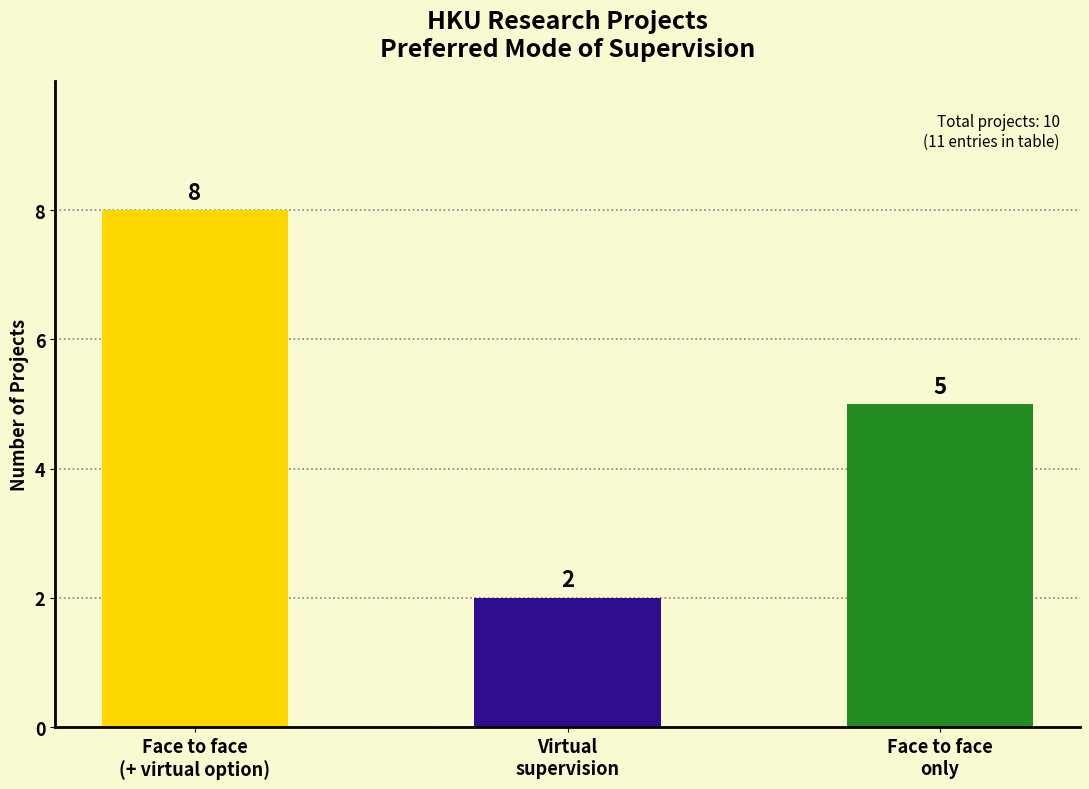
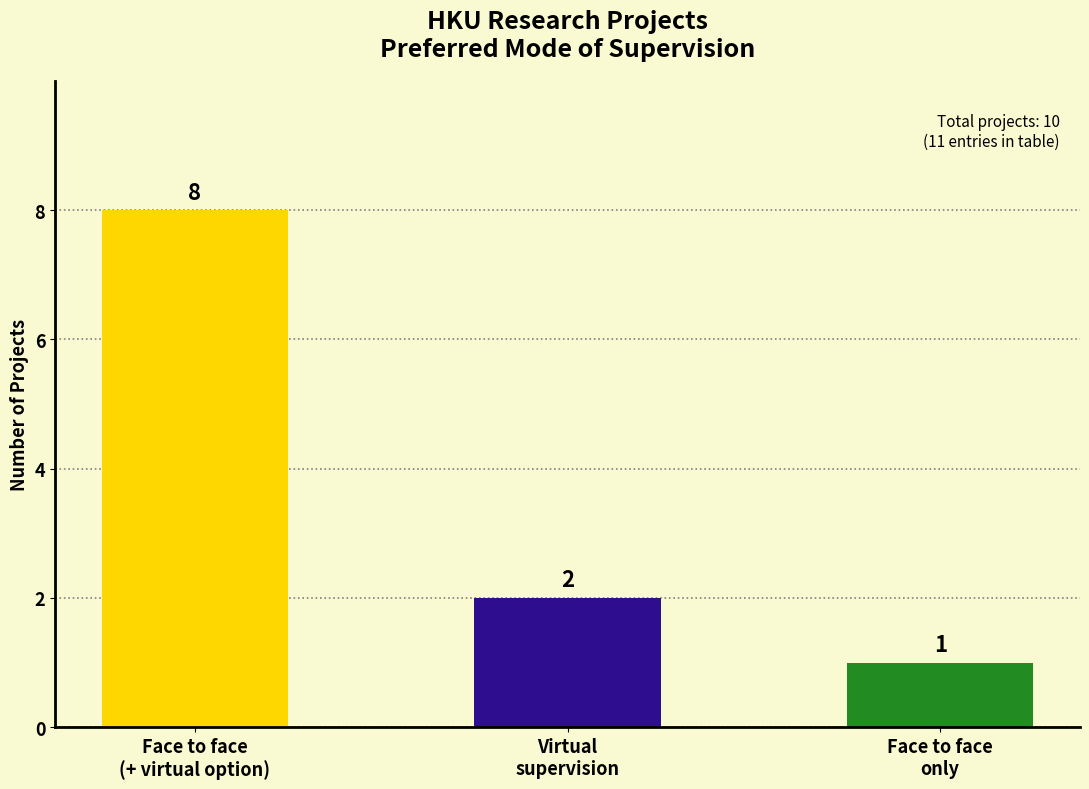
  {
    "Face to face (+ virtual option)": 8,
    "Virtual supervision": 2,
-   "Face to face only": 5
+   "Face to face only": 1
  }
